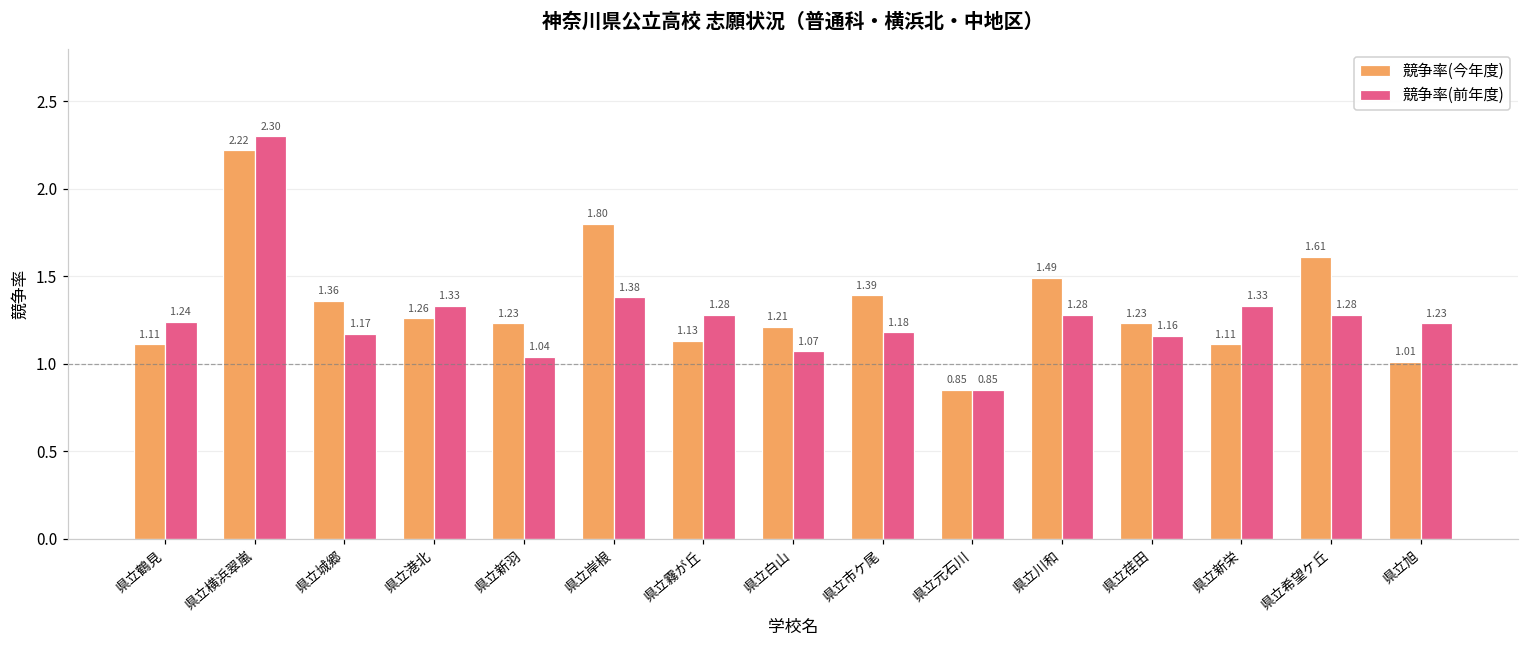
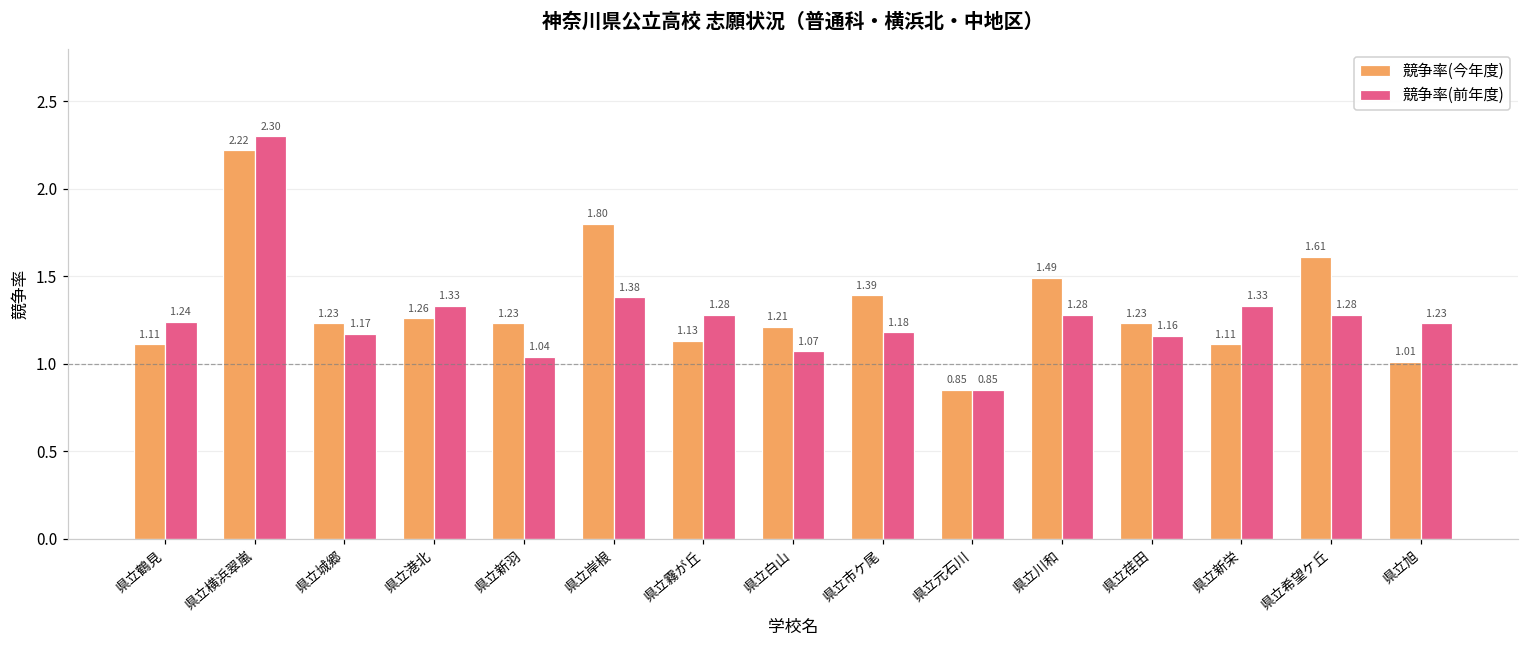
  {
    "競争率(今年度)": {
      "県立鶴見": 1.11,
      "県立横浜翠嵐": 2.22,
-     "県立城郷": 1.36,
+     "県立城郷": 1.23,
      "県立港北": 1.26,
      "県立新羽": 1.23,
      "県立岸根": 1.80,
      "県立霧が丘": 1.13,
      "県立白山": 1.21,
      "県立市ケ尾": 1.39,
      "県立元石川": 0.85,
      "県立川和": 1.49,
      "県立荏田": 1.23,
      "県立新栄": 1.11,
      "県立希望ケ丘": 1.61,
      "県立旭": 1.01
    },
    "競争率(前年度)": {
      "県立鶴見": 1.24,
      "県立横浜翠嵐": 2.30,
      "県立城郷": 1.17,
      "県立港北": 1.33,
      "県立新羽": 1.04,
      "県立岸根": 1.38,
      "県立霧が丘": 1.28,
      "県立白山": 1.07,
      "県立市ケ尾": 1.18,
      "県立元石川": 0.85,
      "県立川和": 1.28,
      "県立荏田": 1.16,
      "県立新栄": 1.33,
      "県立希望ケ丘": 1.28,
      "県立旭": 1.23
    }
  }
